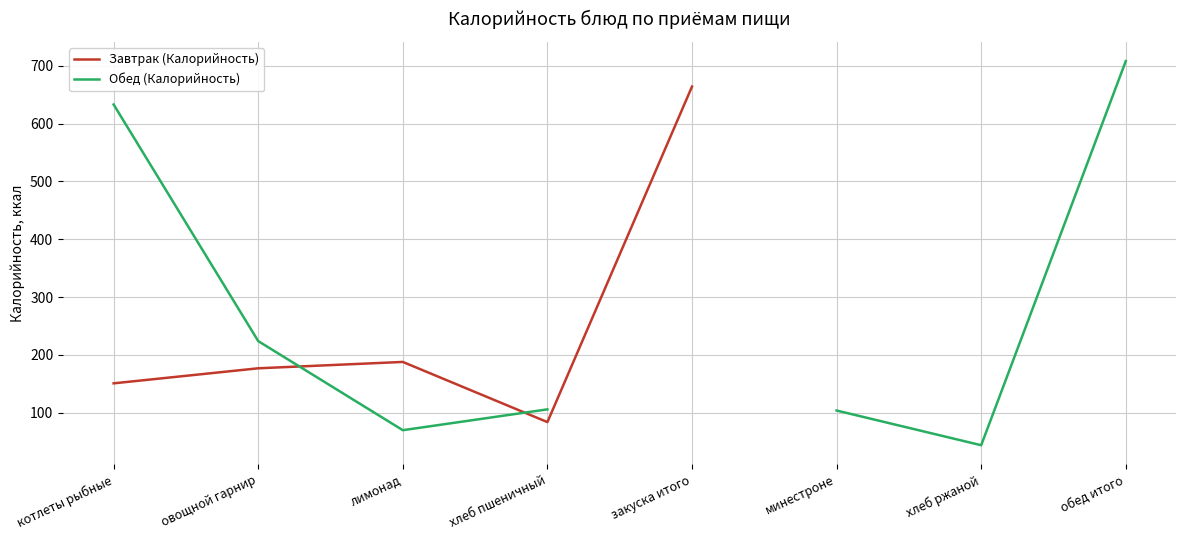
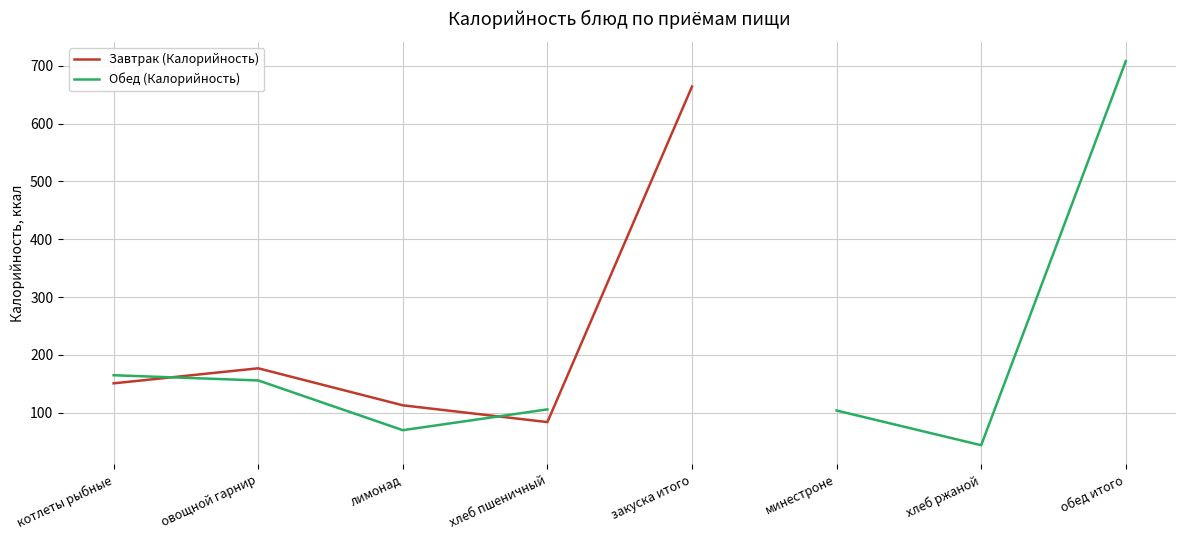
  {
    "Завтрак (Калорийность)": {
      "котлеты рыбные": 150,
      "овощной гарнир": 180,
-     "лимонад": 190,
+     "лимонад": 110,
      "хлеб пшеничный": 80,
      "закуска итого": 660
    },
    "Обед (Калорийность)": {
-     "котлеты рыбные": 630,
-     "овощной гарнир": 220,
+     "котлеты рыбные": 170,
+     "овощной гарнир": 160,
      "лимонад": 70,
      "хлеб пшеничный": 110,
      "минестроне": 100,
      "хлеб ржаной": 40,
      "обед итого": 710
    }
  }
